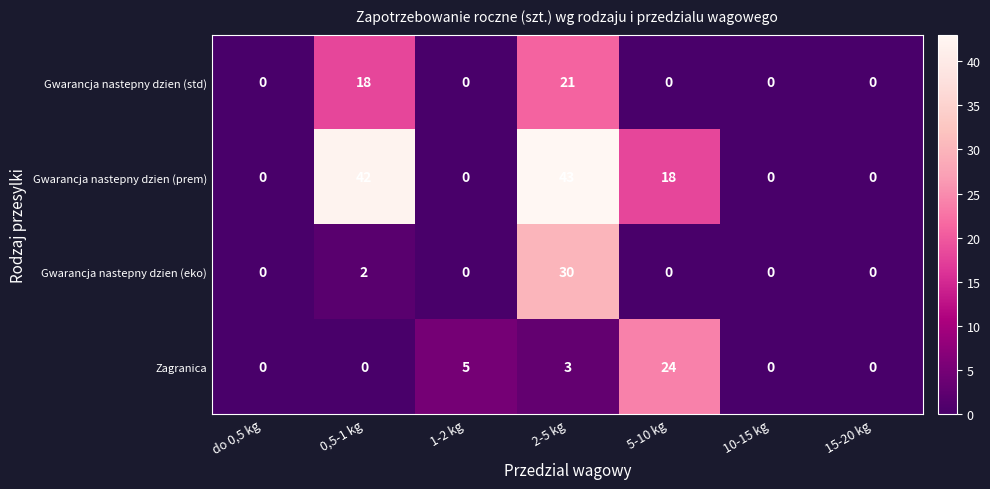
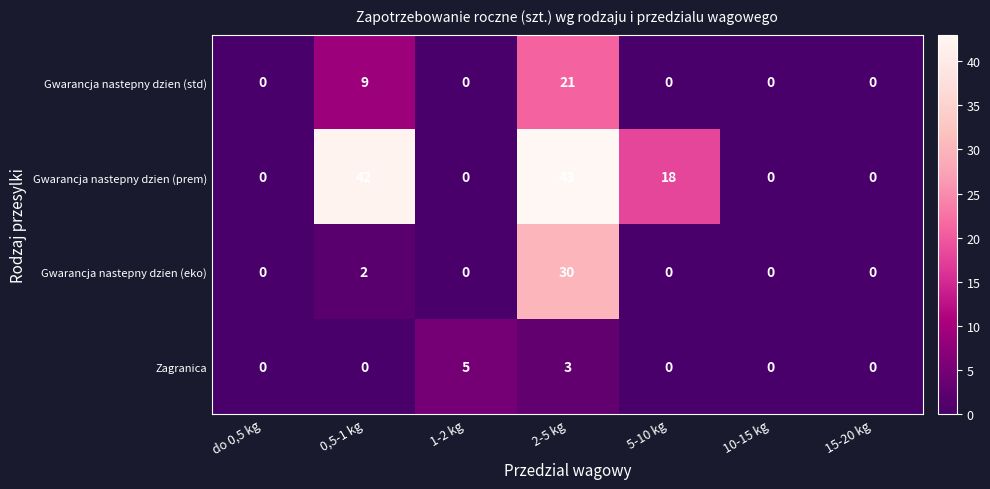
  {
    "Gwarancja nastepny dzien (std)": {
      "do 0,5 kg": 0,
-     "0,5-1 kg": 18,
+     "0,5-1 kg": 9,
      "1-2 kg": 0,
      "2-5 kg": 21,
      "5-10 kg": 0,
      "10-15 kg": 0,
      "15-20 kg": 0
    },
    "Gwarancja nastepny dzien (prem)": {
      "do 0,5 kg": 0,
      "1-2 kg": 0,
      "5-10 kg": 18,
      "10-15 kg": 0,
      "15-20 kg": 0
    },
    "Gwarancja nastepny dzien (eko)": {
      "do 0,5 kg": 0,
      "0,5-1 kg": 2,
      "1-2 kg": 0,
      "2-5 kg": 30,
      "5-10 kg": 0,
      "10-15 kg": 0,
      "15-20 kg": 0
    },
    "Zagranica": {
      "do 0,5 kg": 0,
      "0,5-1 kg": 0,
      "1-2 kg": 5,
      "2-5 kg": 3,
-     "5-10 kg": 24,
+     "5-10 kg": 0,
      "10-15 kg": 0,
      "15-20 kg": 0
    }
  }
